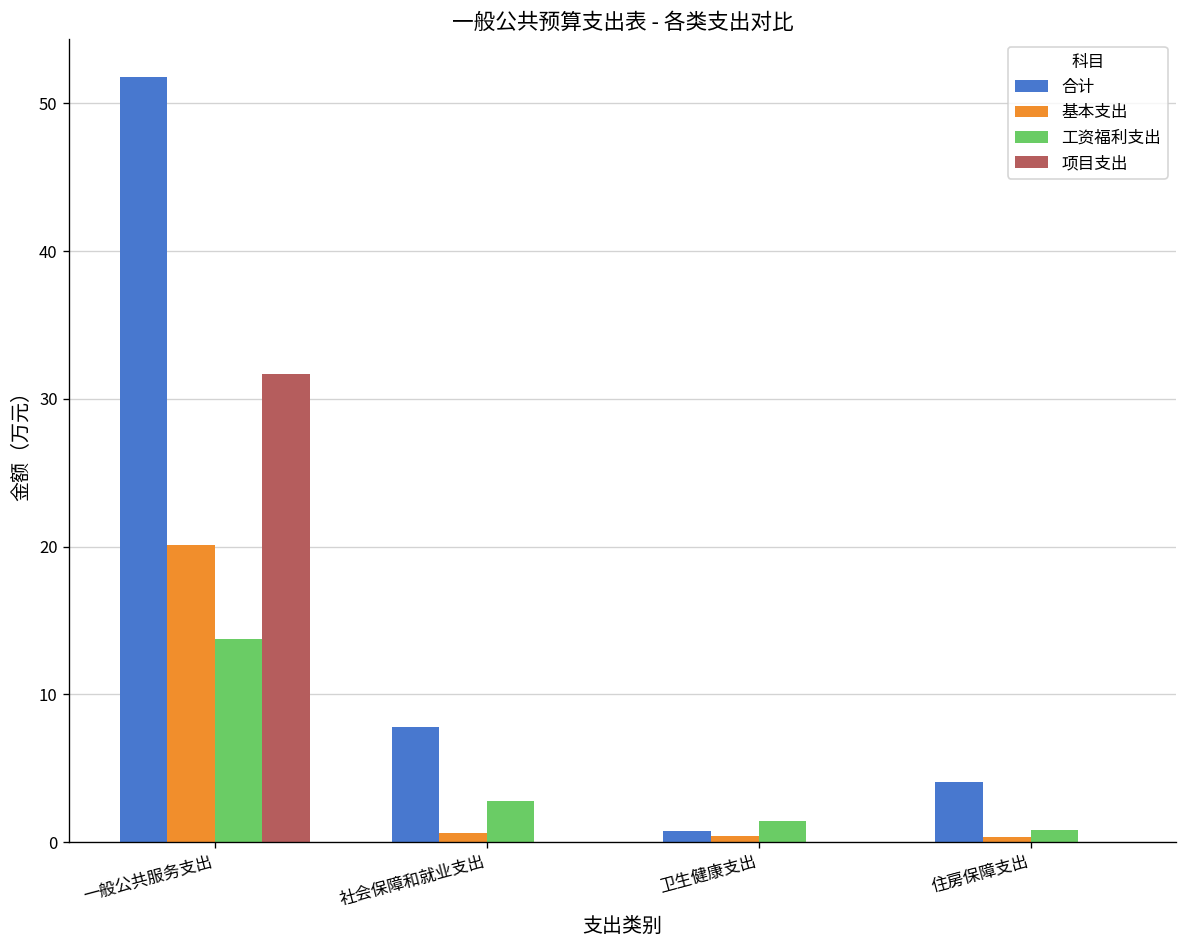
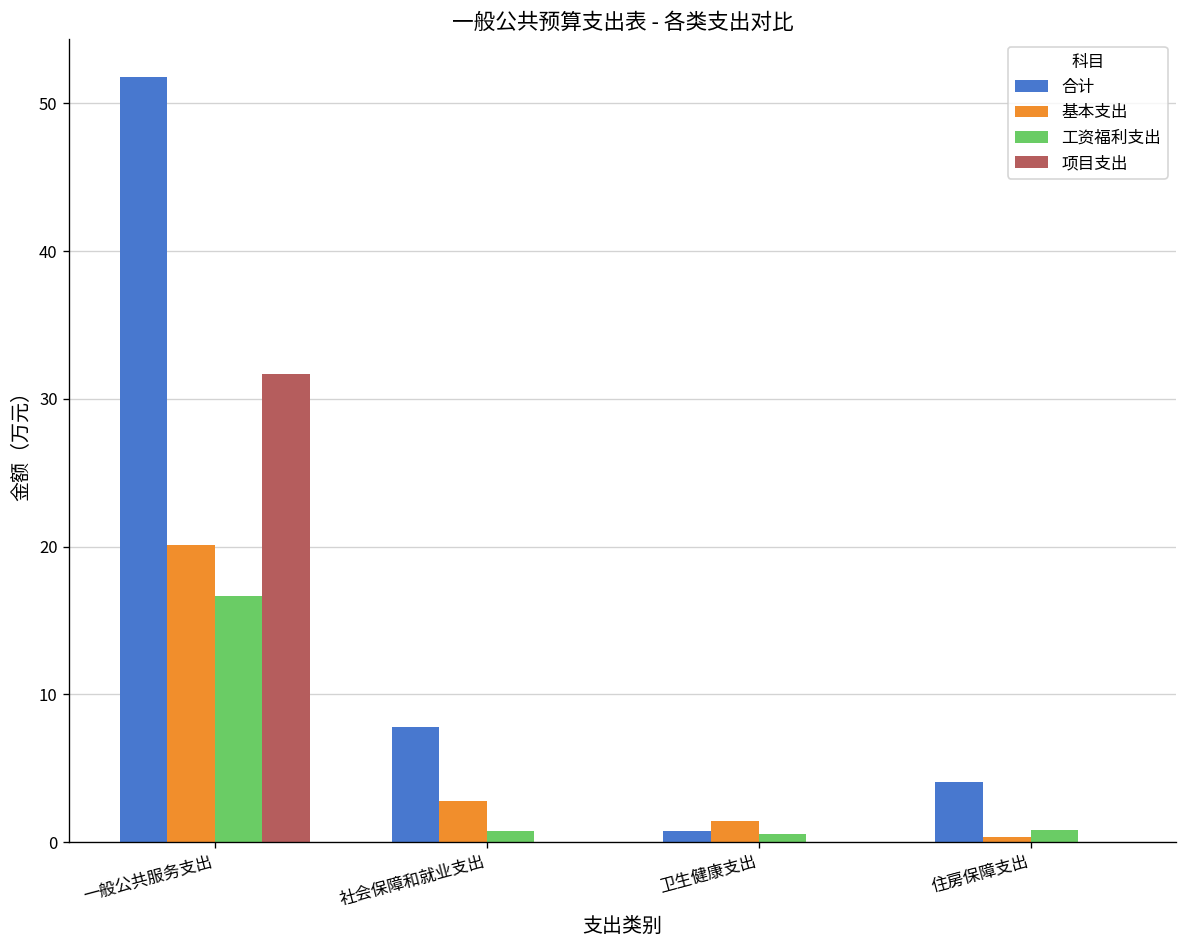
  {
    "合计": {
      "一般公共服务支出": 51.8,
      "社会保障和就业支出": 7.8,
      "卫生健康支出": 0.8,
      "住房保障支出": 4.1
    },
    "基本支出": {
      "一般公共服务支出": 20.1,
-     "社会保障和就业支出": 0.6,
-     "卫生健康支出": 0.5,
+     "社会保障和就业支出": 2.8,
+     "卫生健康支出": 1.5,
      "住房保障支出": 0.3
    },
    "工资福利支出": {
-     "一般公共服务支出": 13.7,
-     "社会保障和就业支出": 2.8,
-     "卫生健康支出": 1.5,
+     "一般公共服务支出": 16.7,
+     "社会保障和就业支出": 0.7,
+     "卫生健康支出": 0.5,
      "住房保障支出": 0.8
    },
    "项目支出": {
      "一般公共服务支出": 31.7,
      "社会保障和就业支出": 0.0,
      "卫生健康支出": 0.0,
      "住房保障支出": 0.0
    }
  }
